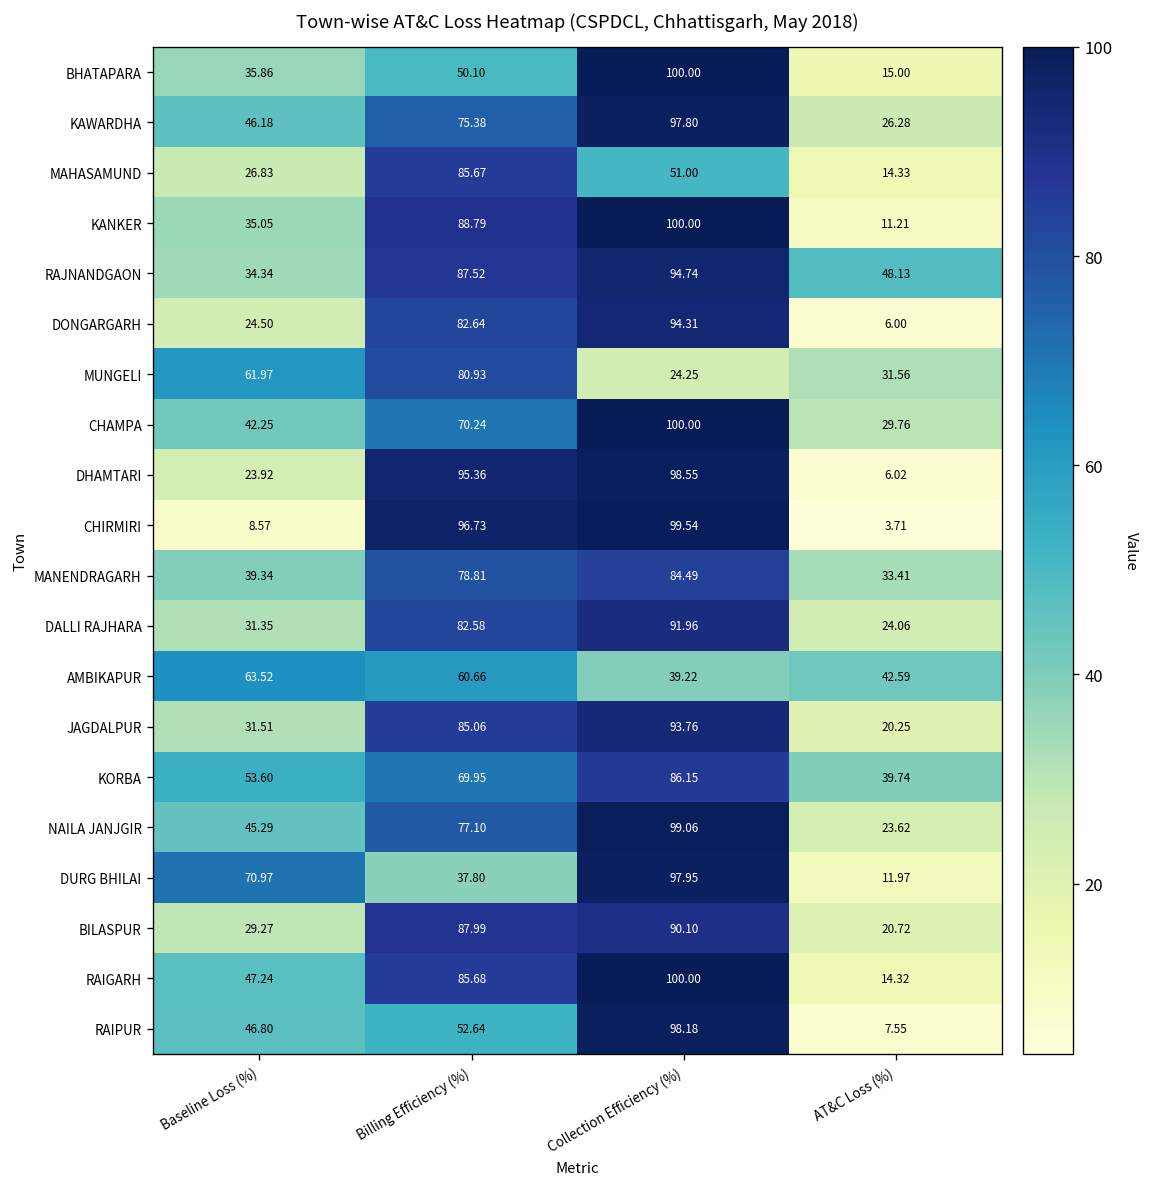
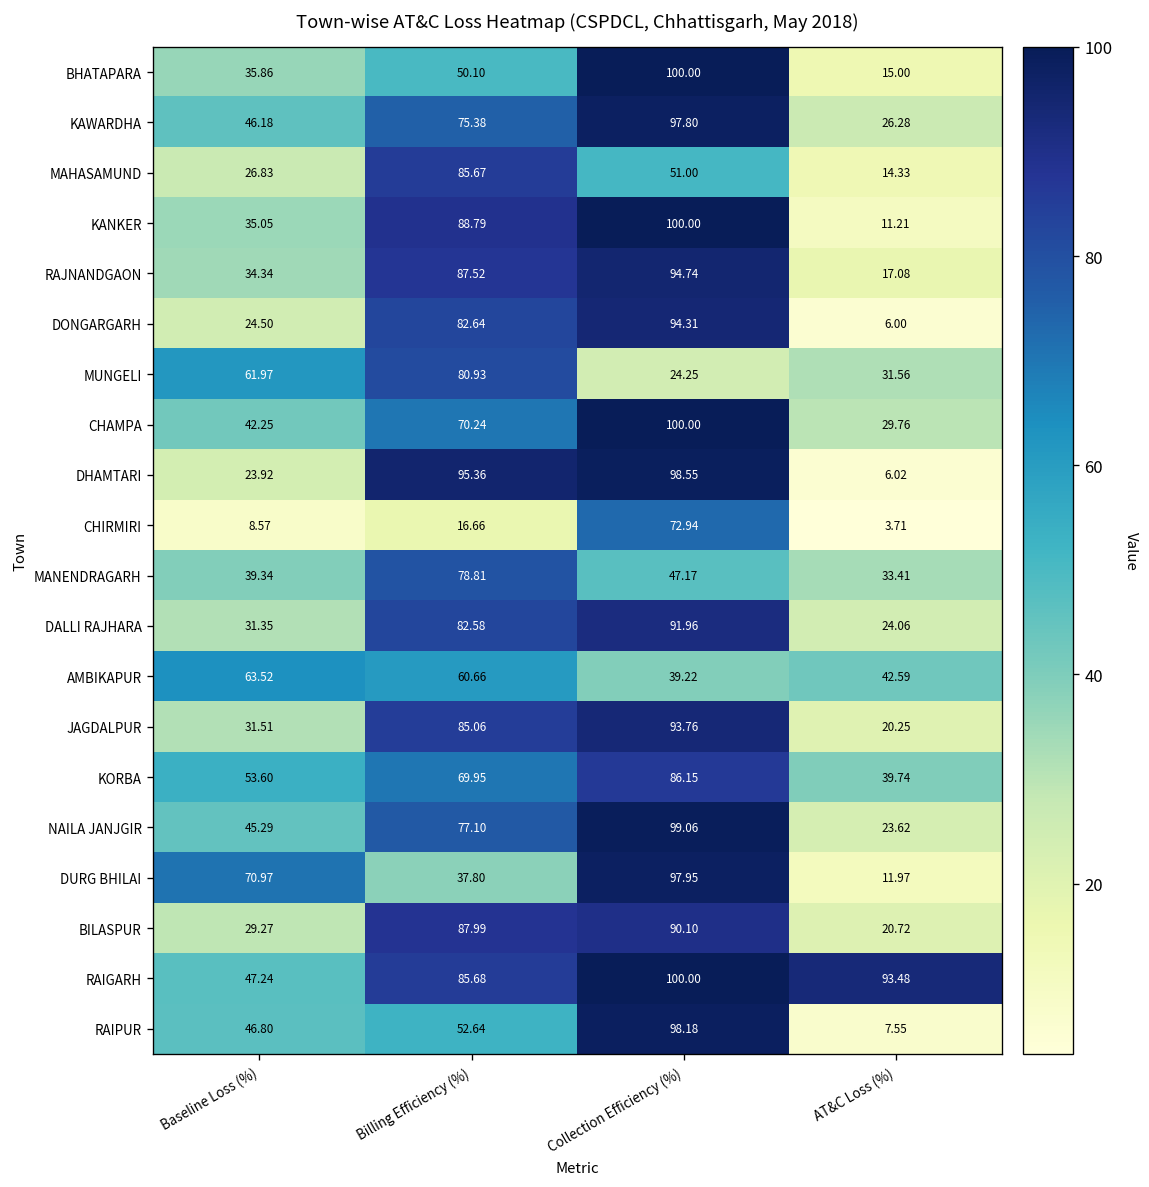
  {
    "BHATAPARA": {
      "Baseline Loss (%)": 35.86,
      "Billing Efficiency (%)": 50.10,
      "Collection Efficiency (%)": 100.00,
      "AT&C Loss (%)": 15.00
    },
    "KAWARDHA": {
      "Baseline Loss (%)": 46.18,
      "Billing Efficiency (%)": 75.38,
      "Collection Efficiency (%)": 97.80,
      "AT&C Loss (%)": 26.28
    },
    "MAHASAMUND": {
      "Baseline Loss (%)": 26.83,
      "Billing Efficiency (%)": 85.67,
      "Collection Efficiency (%)": 51.00,
      "AT&C Loss (%)": 14.33
    },
    "KANKER": {
      "Baseline Loss (%)": 35.05,
      "Billing Efficiency (%)": 88.79,
      "Collection Efficiency (%)": 100.00,
      "AT&C Loss (%)": 11.21
    },
    "RAJNANDGAON": {
      "Baseline Loss (%)": 34.34,
      "Billing Efficiency (%)": 87.52,
      "Collection Efficiency (%)": 94.74,
-     "AT&C Loss (%)": 48.13
+     "AT&C Loss (%)": 17.08
    },
    "DONGARGARH": {
      "Baseline Loss (%)": 24.50,
      "Billing Efficiency (%)": 82.64,
      "Collection Efficiency (%)": 94.31,
      "AT&C Loss (%)": 6.00
    },
    "MUNGELI": {
      "Baseline Loss (%)": 61.97,
      "Billing Efficiency (%)": 80.93,
      "Collection Efficiency (%)": 24.25,
      "AT&C Loss (%)": 31.56
    },
    "CHAMPA": {
      "Baseline Loss (%)": 42.25,
      "Billing Efficiency (%)": 70.24,
      "Collection Efficiency (%)": 100.00,
      "AT&C Loss (%)": 29.76
    },
    "DHAMTARI": {
      "Baseline Loss (%)": 23.92,
      "Billing Efficiency (%)": 95.36,
      "Collection Efficiency (%)": 98.55,
      "AT&C Loss (%)": 6.02
    },
    "CHIRMIRI": {
      "Baseline Loss (%)": 8.57,
-     "Billing Efficiency (%)": 96.73,
-     "Collection Efficiency (%)": 99.54,
+     "Billing Efficiency (%)": 16.66,
+     "Collection Efficiency (%)": 72.94,
      "AT&C Loss (%)": 3.71
    },
    "MANENDRAGARH": {
      "Baseline Loss (%)": 39.34,
      "Billing Efficiency (%)": 78.81,
-     "Collection Efficiency (%)": 84.49,
+     "Collection Efficiency (%)": 47.17,
      "AT&C Loss (%)": 33.41
    },
    "DALLI RAJHARA": {
      "Baseline Loss (%)": 31.35,
      "Billing Efficiency (%)": 82.58,
      "Collection Efficiency (%)": 91.96,
      "AT&C Loss (%)": 24.06
    },
    "AMBIKAPUR": {
      "Baseline Loss (%)": 63.52,
      "Billing Efficiency (%)": 60.66,
      "Collection Efficiency (%)": 39.22,
      "AT&C Loss (%)": 42.59
    },
    "JAGDALPUR": {
      "Baseline Loss (%)": 31.51,
      "Billing Efficiency (%)": 85.06,
      "Collection Efficiency (%)": 93.76,
      "AT&C Loss (%)": 20.25
    },
    "KORBA": {
      "Baseline Loss (%)": 53.60,
      "Billing Efficiency (%)": 69.95,
      "Collection Efficiency (%)": 86.15,
      "AT&C Loss (%)": 39.74
    },
    "NAILA JANJGIR": {
      "Baseline Loss (%)": 45.29,
      "Billing Efficiency (%)": 77.10,
      "Collection Efficiency (%)": 99.06,
      "AT&C Loss (%)": 23.62
    },
    "DURG BHILAI": {
      "Baseline Loss (%)": 70.97,
      "Billing Efficiency (%)": 37.80,
      "Collection Efficiency (%)": 97.95,
      "AT&C Loss (%)": 11.97
    },
    "BILASPUR": {
      "Baseline Loss (%)": 29.27,
      "Billing Efficiency (%)": 87.99,
      "Collection Efficiency (%)": 90.10,
      "AT&C Loss (%)": 20.72
    },
    "RAIGARH": {
      "Baseline Loss (%)": 47.24,
      "Billing Efficiency (%)": 85.68,
      "Collection Efficiency (%)": 100.00,
-     "AT&C Loss (%)": 14.32
+     "AT&C Loss (%)": 93.48
    },
    "RAIPUR": {
      "Baseline Loss (%)": 46.80,
      "Billing Efficiency (%)": 52.64,
      "Collection Efficiency (%)": 98.18,
      "AT&C Loss (%)": 7.55
    }
  }
